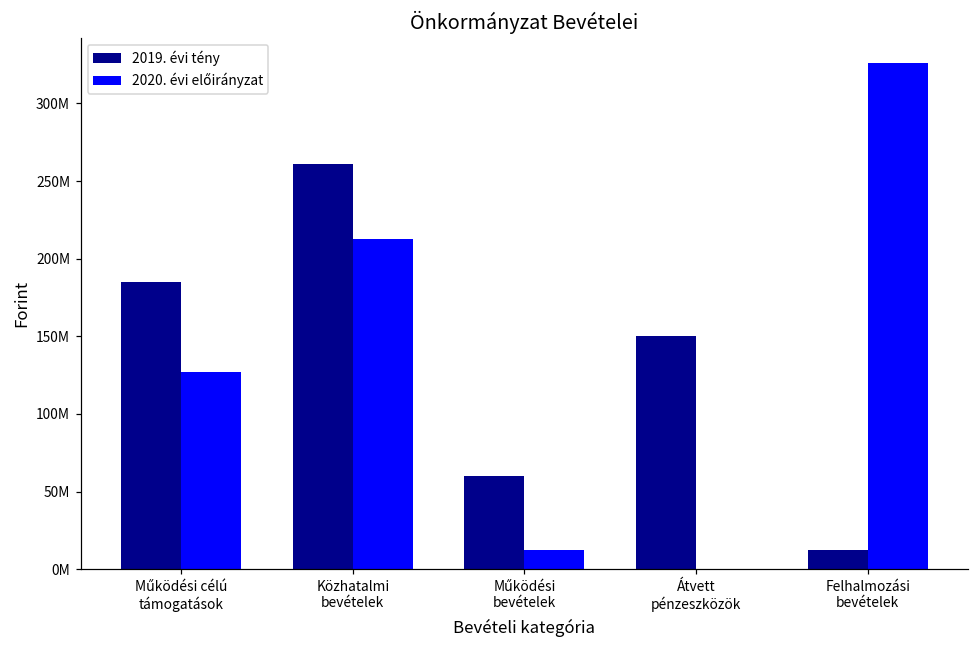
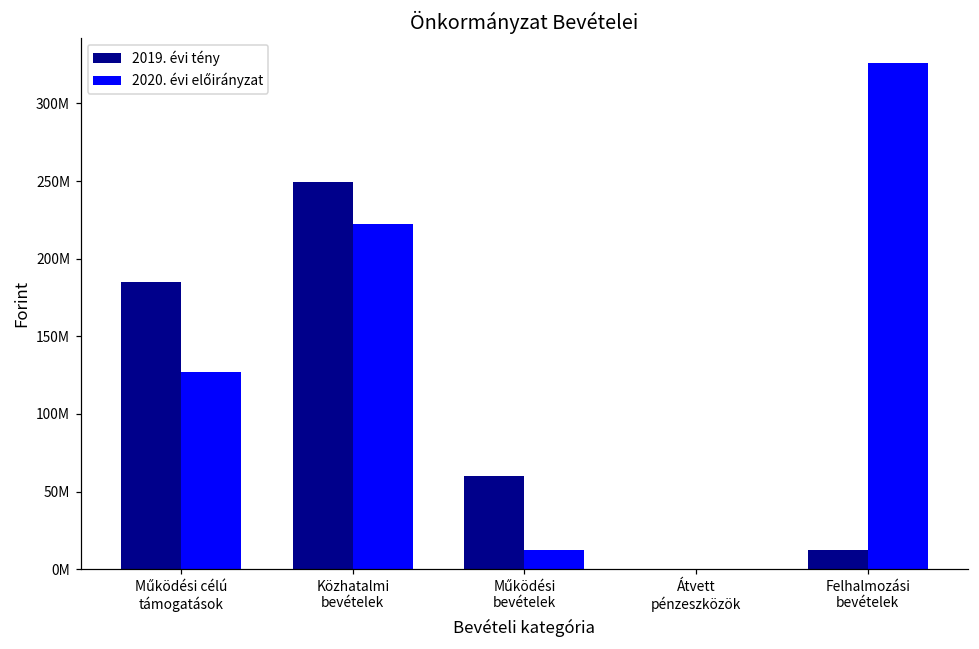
  {
    "2019. évi tény": {
      "Működési célú támogatások": 185000000,
-     "Közhatalmi bevételek": 261000000,
+     "Közhatalmi bevételek": 249000000,
      "Működési bevételek": 60000000,
-     "Átvett pénzeszközök": 150000000,
+     "Átvett pénzeszközök": 0,
      "Felhalmozási bevételek": 13000000
    },
    "2020. évi előirányzat": {
      "Működési célú támogatások": 127000000,
-     "Közhatalmi bevételek": 213000000,
+     "Közhatalmi bevételek": 223000000,
      "Működési bevételek": 12000000,
      "Felhalmozási bevételek": 326000000
    }
  }
